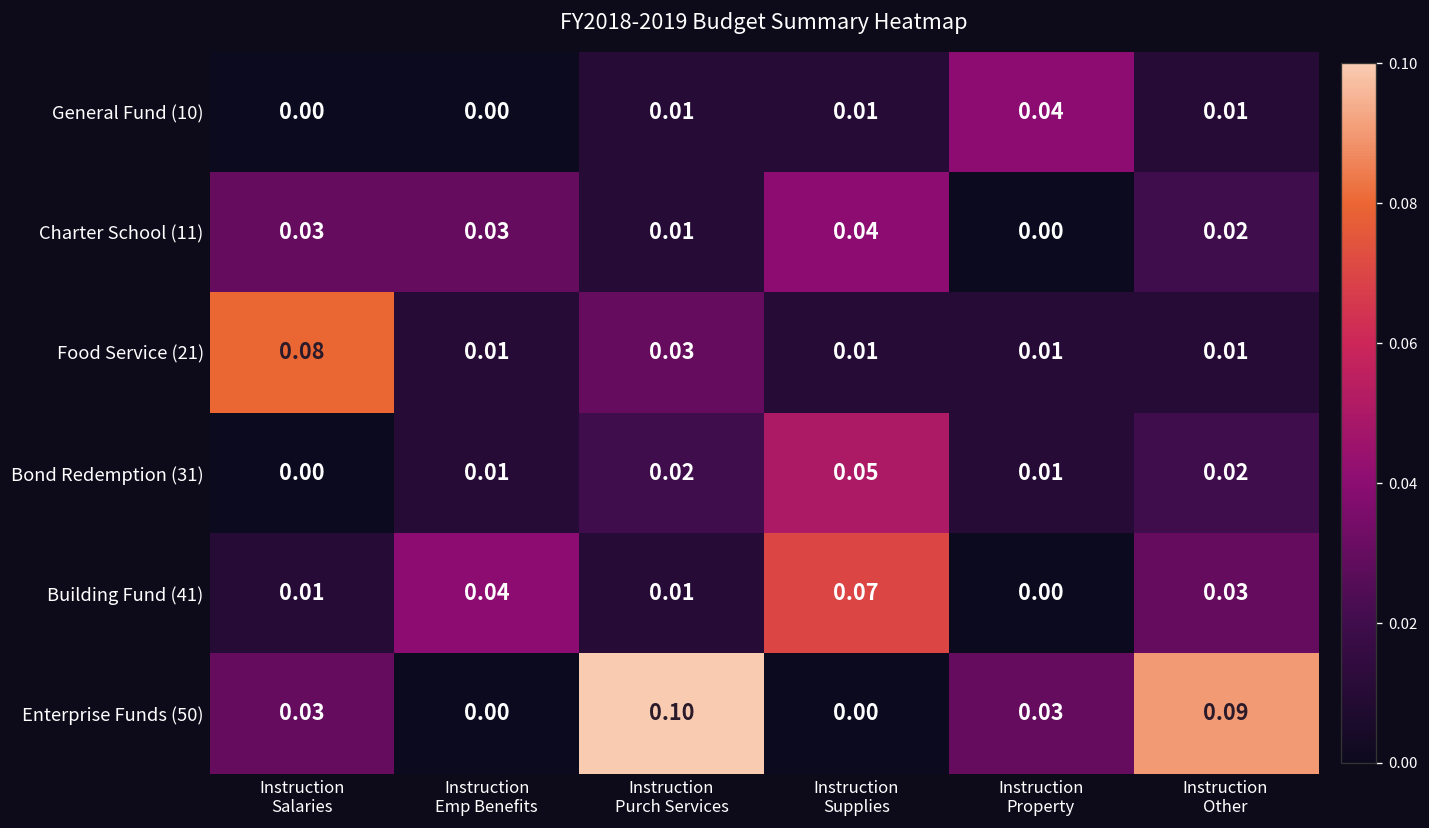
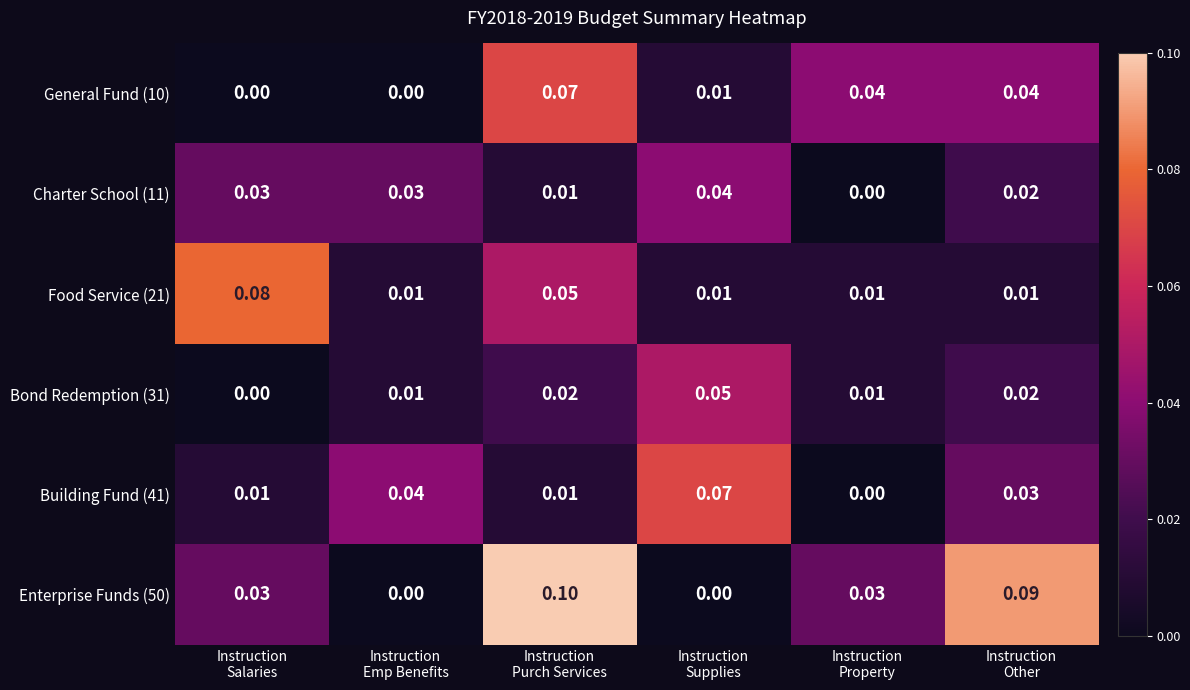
  {
    "General Fund (10)": {
      "Instruction Salaries": 0.00,
      "Instruction Emp Benefits": 0.00,
-     "Instruction Purch Services": 0.01,
+     "Instruction Purch Services": 0.07,
      "Instruction Supplies": 0.01,
      "Instruction Property": 0.04,
-     "Instruction Other": 0.01
+     "Instruction Other": 0.04
    },
    "Charter School (11)": {
      "Instruction Salaries": 0.03,
      "Instruction Emp Benefits": 0.03,
      "Instruction Purch Services": 0.01,
      "Instruction Supplies": 0.04,
      "Instruction Property": 0.00,
      "Instruction Other": 0.02
    },
    "Food Service (21)": {
      "Instruction Salaries": 0.08,
      "Instruction Emp Benefits": 0.01,
-     "Instruction Purch Services": 0.03,
+     "Instruction Purch Services": 0.05,
      "Instruction Supplies": 0.01,
      "Instruction Property": 0.01,
      "Instruction Other": 0.01
    },
    "Bond Redemption (31)": {
      "Instruction Salaries": 0.00,
      "Instruction Emp Benefits": 0.01,
      "Instruction Purch Services": 0.02,
      "Instruction Supplies": 0.05,
      "Instruction Property": 0.01,
      "Instruction Other": 0.02
    },
    "Building Fund (41)": {
      "Instruction Salaries": 0.01,
      "Instruction Emp Benefits": 0.04,
      "Instruction Purch Services": 0.01,
      "Instruction Supplies": 0.07,
      "Instruction Property": 0.00,
      "Instruction Other": 0.03
    },
    "Enterprise Funds (50)": {
      "Instruction Salaries": 0.03,
      "Instruction Emp Benefits": 0.00,
      "Instruction Purch Services": 0.10,
      "Instruction Supplies": 0.00,
      "Instruction Property": 0.03,
      "Instruction Other": 0.09
    }
  }
